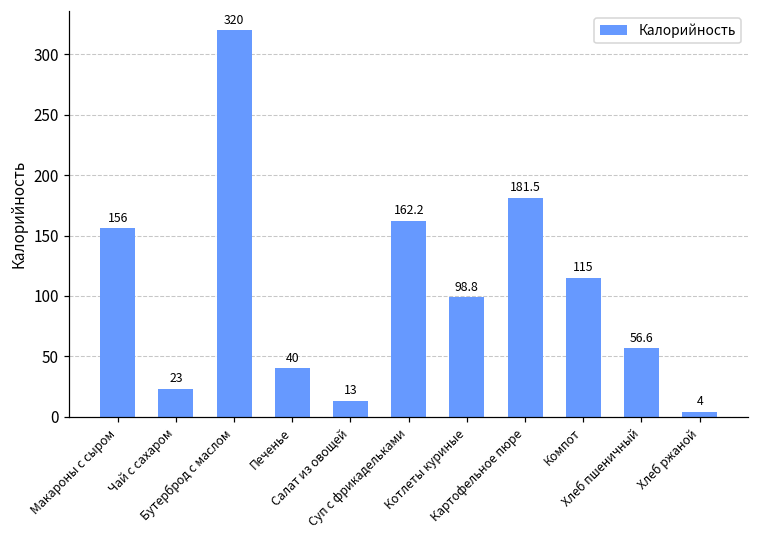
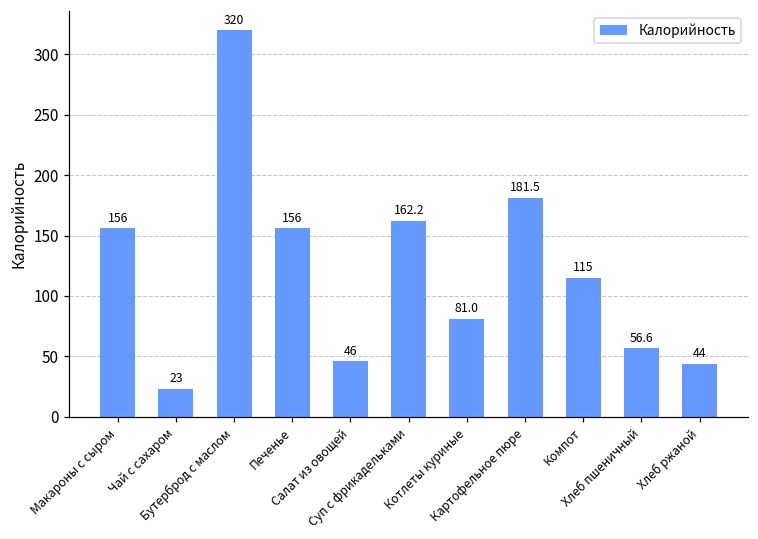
  {
    "Макароны с сыром": 156,
    "Чай с сахаром": 23,
    "Бутерброд с маслом": 320,
-   "Печенье": 40,
-   "Салат из овощей": 13,
+   "Печенье": 156,
+   "Салат из овощей": 46,
    "Суп с фрикадельками": 162.2,
-   "Котлеты куриные": 98.8,
+   "Котлеты куриные": 81.0,
    "Картофельное пюре": 181.5,
    "Компот": 115,
    "Хлеб пшеничный": 56.6,
-   "Хлеб ржаной": 4
+   "Хлеб ржаной": 44
  }
